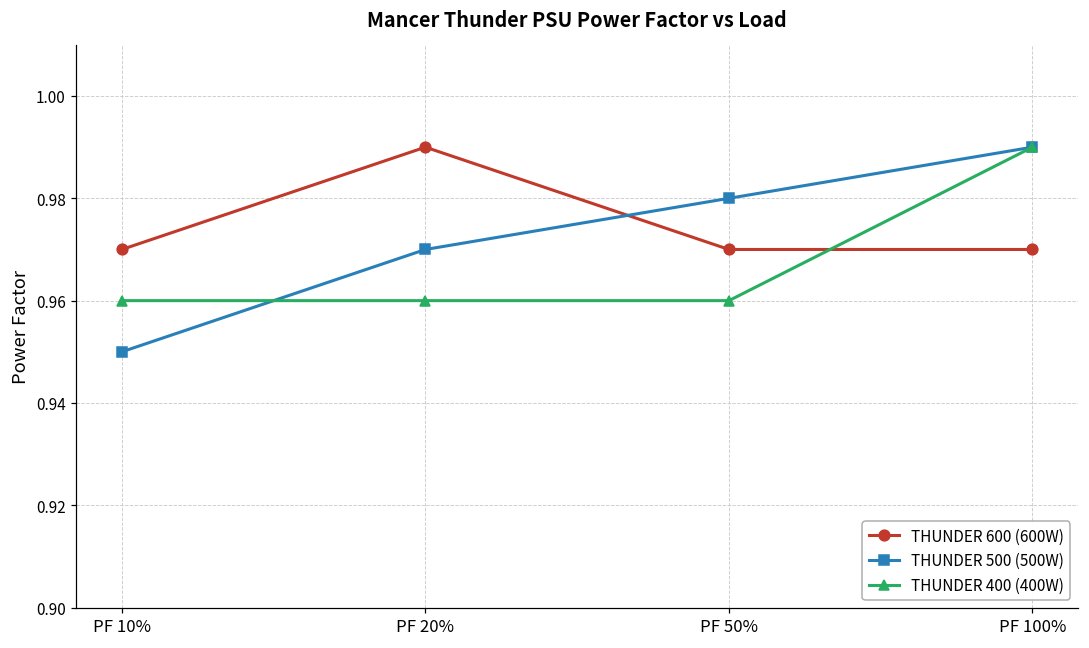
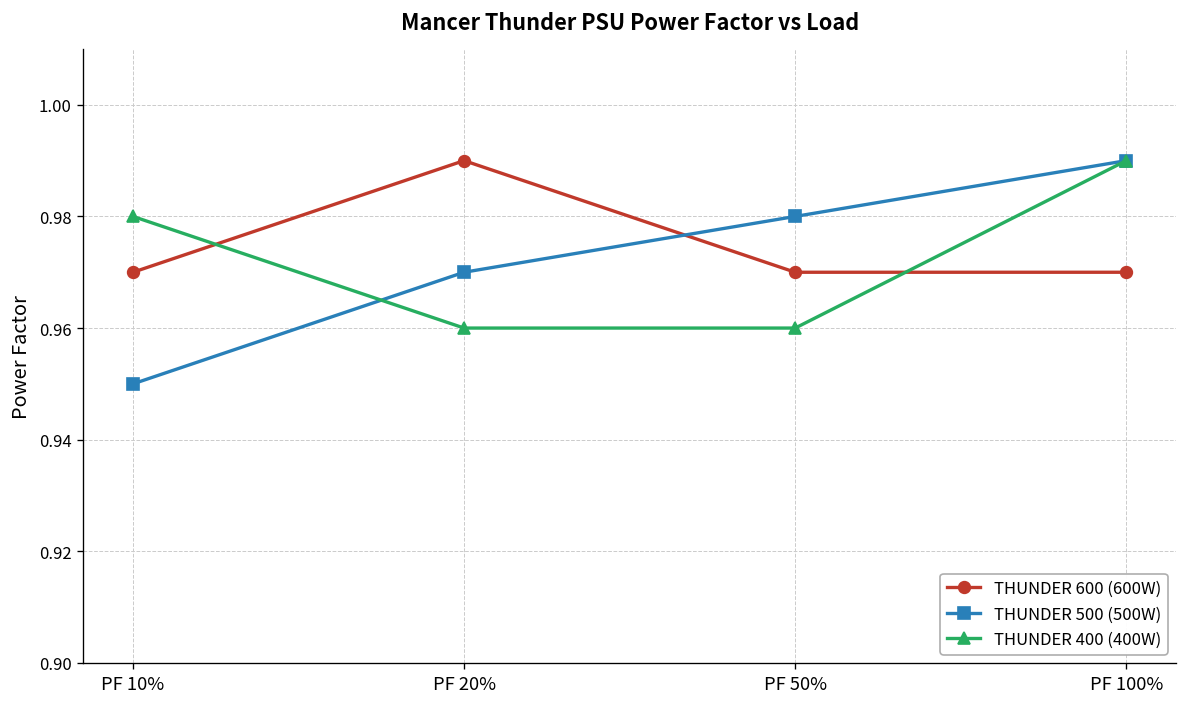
  {
    "THUNDER 600 (600W)": {
      "PF 10%": 0.97,
      "PF 20%": 0.99,
      "PF 50%": 0.97,
      "PF 100%": 0.97
    },
    "THUNDER 500 (500W)": {
      "PF 10%": 0.95,
      "PF 20%": 0.97,
      "PF 50%": 0.98
    },
    "THUNDER 400 (400W)": {
-     "PF 10%": 0.96,
+     "PF 10%": 0.98,
      "PF 20%": 0.96,
      "PF 50%": 0.96
    }
  }
